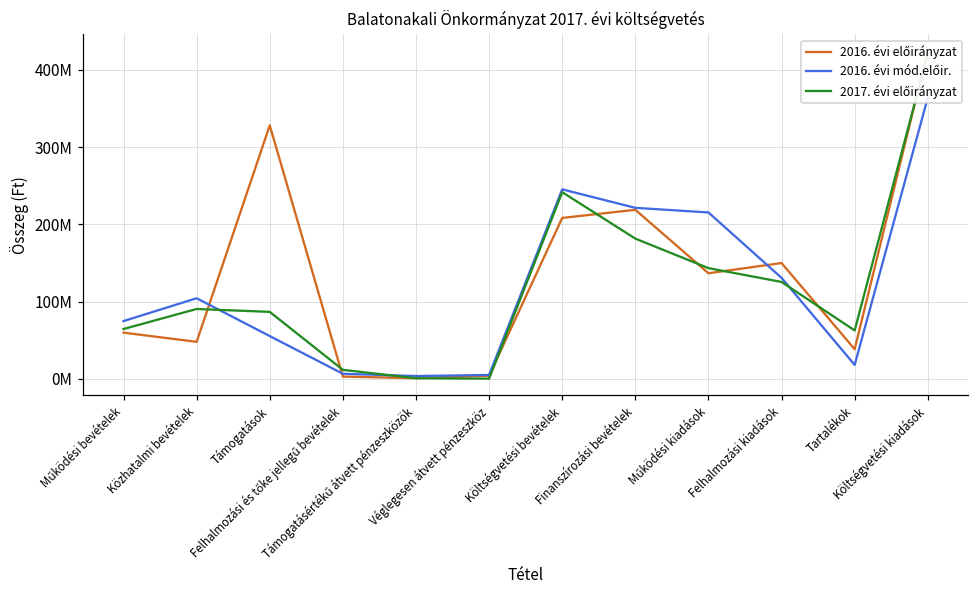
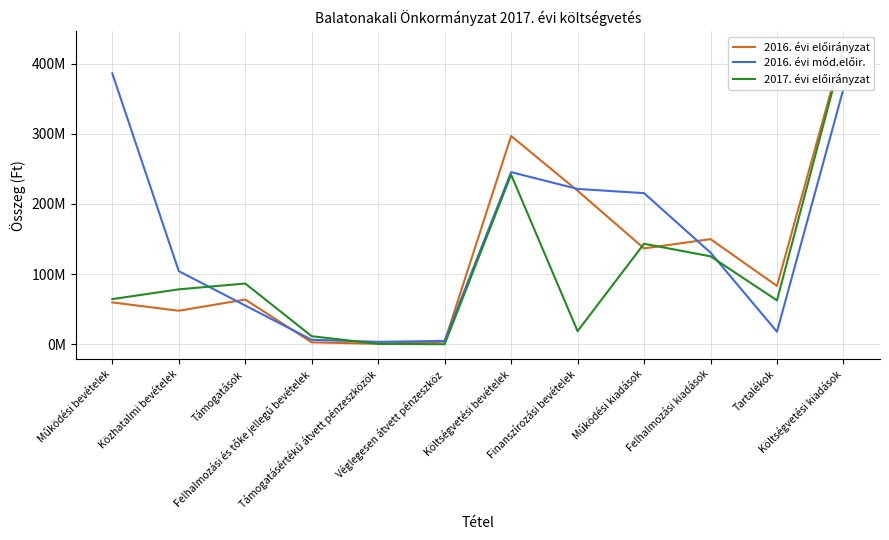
  {
    "2016. évi előirányzat": {
      "Működési bevételek": 60000000,
      "Közhatalmi bevételek": 50000000,
-     "Támogatások": 330000000,
-     "Költségvetési bevételek": 210000000,
+     "Támogatások": 60000000,
+     "Költségvetési bevételek": 300000000,
      "Működési kiadások": 140000000,
      "Felhalmozási kiadások": 150000000,
-     "Tartalékok": 40000000
+     "Tartalékok": 80000000
    },
    "2016. évi mód.előir.": {
-     "Működési bevételek": 70000000,
+     "Működési bevételek": 390000000,
      "Közhatalmi bevételek": 100000000,
      "Támogatások": 60000000,
      "Költségvetési bevételek": 250000000,
      "Működési kiadások": 220000000,
      "Felhalmozási kiadások": 130000000,
      "Tartalékok": 20000000
    },
    "2017. évi előirányzat": {
      "Működési bevételek": 60000000,
-     "Közhatalmi bevételek": 90000000,
+     "Közhatalmi bevételek": 80000000,
      "Támogatások": 90000000,
      "Felhalmozási és tőke jellegű bevételek": 10000000,
      "Költségvetési bevételek": 240000000,
-     "Finanszírozási bevételek": 180000000,
+     "Finanszírozási bevételek": 20000000,
      "Működési kiadások": 140000000,
      "Felhalmozási kiadások": 130000000,
      "Tartalékok": 60000000
    }
  }
